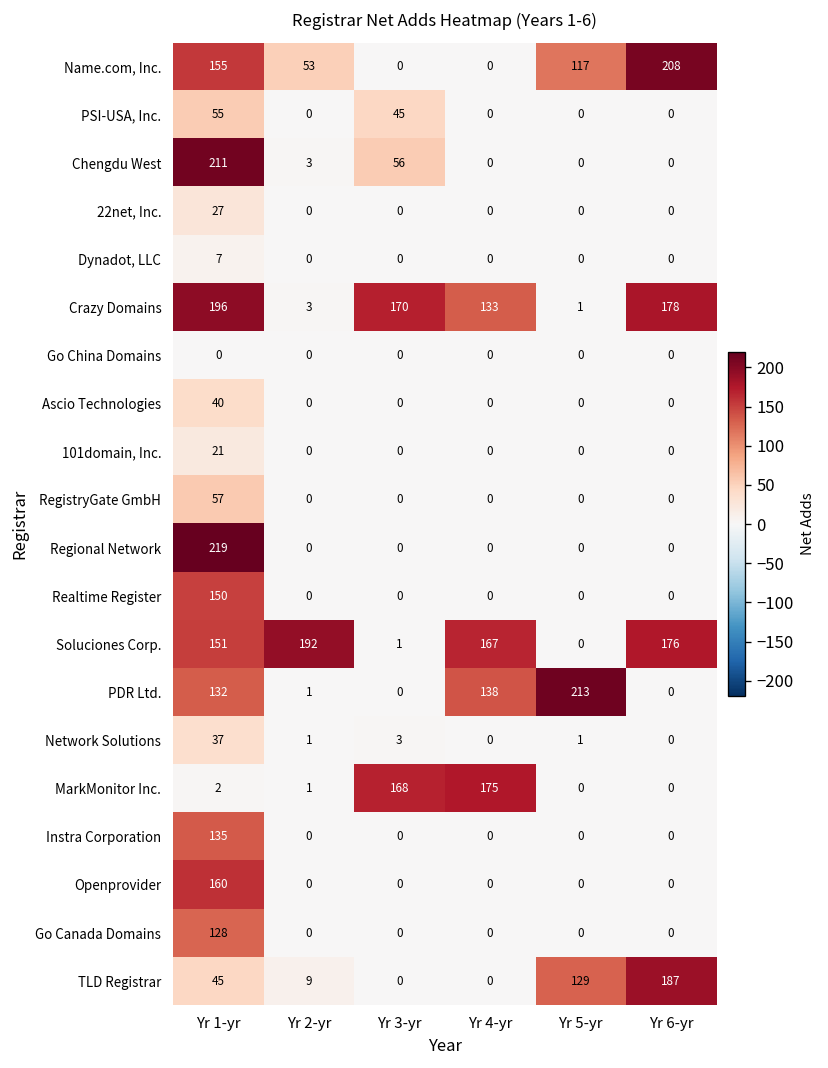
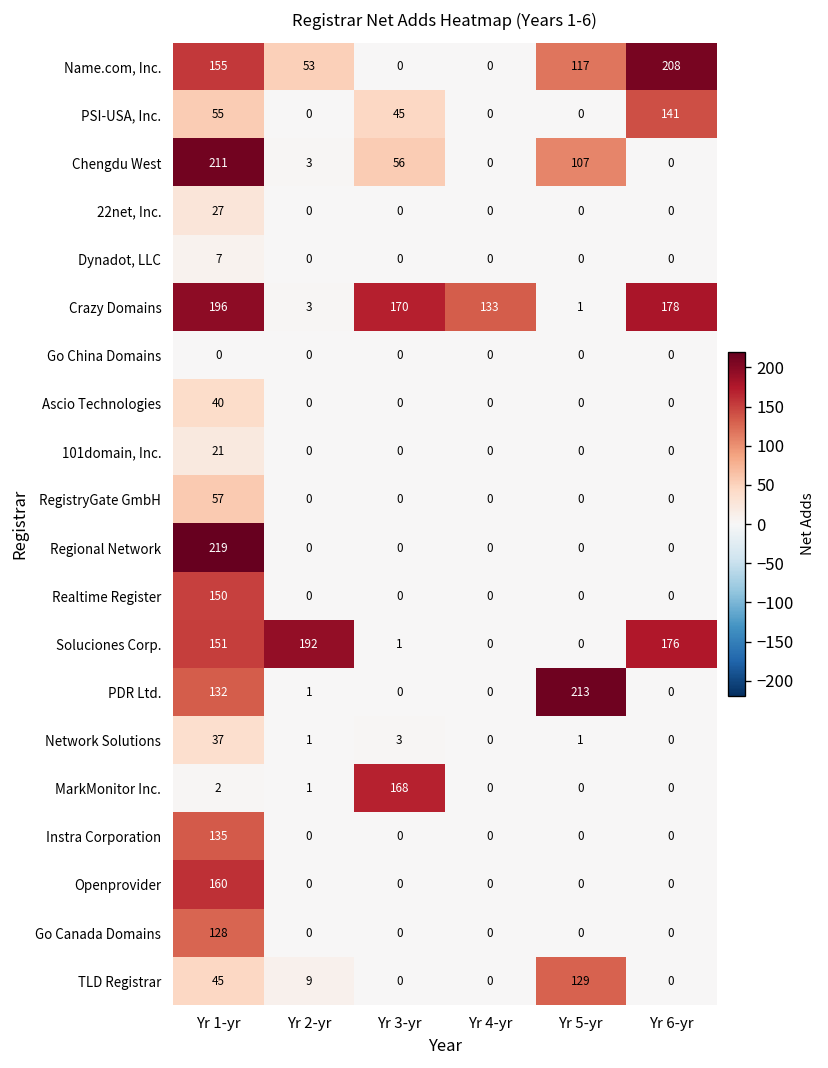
  {
    "Name.com, Inc.": {
      "Yr 1-yr": 155,
      "Yr 2-yr": 53,
      "Yr 3-yr": 0,
      "Yr 4-yr": 0,
      "Yr 5-yr": 117,
      "Yr 6-yr": 208
    },
    "PSI-USA, Inc.": {
      "Yr 1-yr": 55,
      "Yr 2-yr": 0,
      "Yr 3-yr": 45,
      "Yr 4-yr": 0,
      "Yr 5-yr": 0,
-     "Yr 6-yr": 0
+     "Yr 6-yr": 141
    },
    "Chengdu West": {
      "Yr 1-yr": 211,
      "Yr 2-yr": 3,
      "Yr 3-yr": 56,
      "Yr 4-yr": 0,
-     "Yr 5-yr": 0,
+     "Yr 5-yr": 107,
      "Yr 6-yr": 0
    },
    "22net, Inc.": {
      "Yr 1-yr": 27,
      "Yr 2-yr": 0,
      "Yr 3-yr": 0,
      "Yr 4-yr": 0,
      "Yr 5-yr": 0,
      "Yr 6-yr": 0
    },
    "Dynadot, LLC": {
      "Yr 1-yr": 7,
      "Yr 2-yr": 0,
      "Yr 3-yr": 0,
      "Yr 4-yr": 0,
      "Yr 5-yr": 0,
      "Yr 6-yr": 0
    },
    "Crazy Domains": {
      "Yr 1-yr": 196,
      "Yr 2-yr": 3,
      "Yr 3-yr": 170,
      "Yr 4-yr": 133,
      "Yr 5-yr": 1,
      "Yr 6-yr": 178
    },
    "Go China Domains": {
      "Yr 1-yr": 0,
      "Yr 2-yr": 0,
      "Yr 3-yr": 0,
      "Yr 4-yr": 0,
      "Yr 5-yr": 0,
      "Yr 6-yr": 0
    },
    "Ascio Technologies": {
      "Yr 1-yr": 40,
      "Yr 2-yr": 0,
      "Yr 3-yr": 0,
      "Yr 4-yr": 0,
      "Yr 5-yr": 0,
      "Yr 6-yr": 0
    },
    "101domain, Inc.": {
      "Yr 1-yr": 21,
      "Yr 2-yr": 0,
      "Yr 3-yr": 0,
      "Yr 4-yr": 0,
      "Yr 5-yr": 0,
      "Yr 6-yr": 0
    },
    "RegistryGate GmbH": {
      "Yr 1-yr": 57,
      "Yr 2-yr": 0,
      "Yr 3-yr": 0,
      "Yr 4-yr": 0,
      "Yr 5-yr": 0,
      "Yr 6-yr": 0
    },
    "Regional Network": {
      "Yr 1-yr": 219,
      "Yr 2-yr": 0,
      "Yr 3-yr": 0,
      "Yr 4-yr": 0,
      "Yr 5-yr": 0,
      "Yr 6-yr": 0
    },
    "Realtime Register": {
      "Yr 1-yr": 150,
      "Yr 2-yr": 0,
      "Yr 3-yr": 0,
      "Yr 4-yr": 0,
      "Yr 5-yr": 0,
      "Yr 6-yr": 0
    },
    "Soluciones Corp.": {
      "Yr 1-yr": 151,
      "Yr 2-yr": 192,
      "Yr 3-yr": 1,
-     "Yr 4-yr": 167,
+     "Yr 4-yr": 0,
      "Yr 5-yr": 0,
      "Yr 6-yr": 176
    },
    "PDR Ltd.": {
      "Yr 1-yr": 132,
      "Yr 2-yr": 1,
      "Yr 3-yr": 0,
-     "Yr 4-yr": 138,
+     "Yr 4-yr": 0,
      "Yr 5-yr": 213,
      "Yr 6-yr": 0
    },
    "Network Solutions": {
      "Yr 1-yr": 37,
      "Yr 2-yr": 1,
      "Yr 3-yr": 3,
      "Yr 4-yr": 0,
      "Yr 5-yr": 1,
      "Yr 6-yr": 0
    },
    "MarkMonitor Inc.": {
      "Yr 1-yr": 2,
      "Yr 2-yr": 1,
      "Yr 3-yr": 168,
-     "Yr 4-yr": 175,
+     "Yr 4-yr": 0,
      "Yr 5-yr": 0,
      "Yr 6-yr": 0
    },
    "Instra Corporation": {
      "Yr 1-yr": 135,
      "Yr 2-yr": 0,
      "Yr 3-yr": 0,
      "Yr 4-yr": 0,
      "Yr 5-yr": 0,
      "Yr 6-yr": 0
    },
    "Openprovider": {
      "Yr 1-yr": 160,
      "Yr 2-yr": 0,
      "Yr 3-yr": 0,
      "Yr 4-yr": 0,
      "Yr 5-yr": 0,
      "Yr 6-yr": 0
    },
    "Go Canada Domains": {
      "Yr 1-yr": 128,
      "Yr 2-yr": 0,
      "Yr 3-yr": 0,
      "Yr 4-yr": 0,
      "Yr 5-yr": 0,
      "Yr 6-yr": 0
    },
    "TLD Registrar": {
      "Yr 1-yr": 45,
      "Yr 2-yr": 9,
      "Yr 3-yr": 0,
      "Yr 4-yr": 0,
      "Yr 5-yr": 129,
-     "Yr 6-yr": 187
+     "Yr 6-yr": 0
    }
  }
